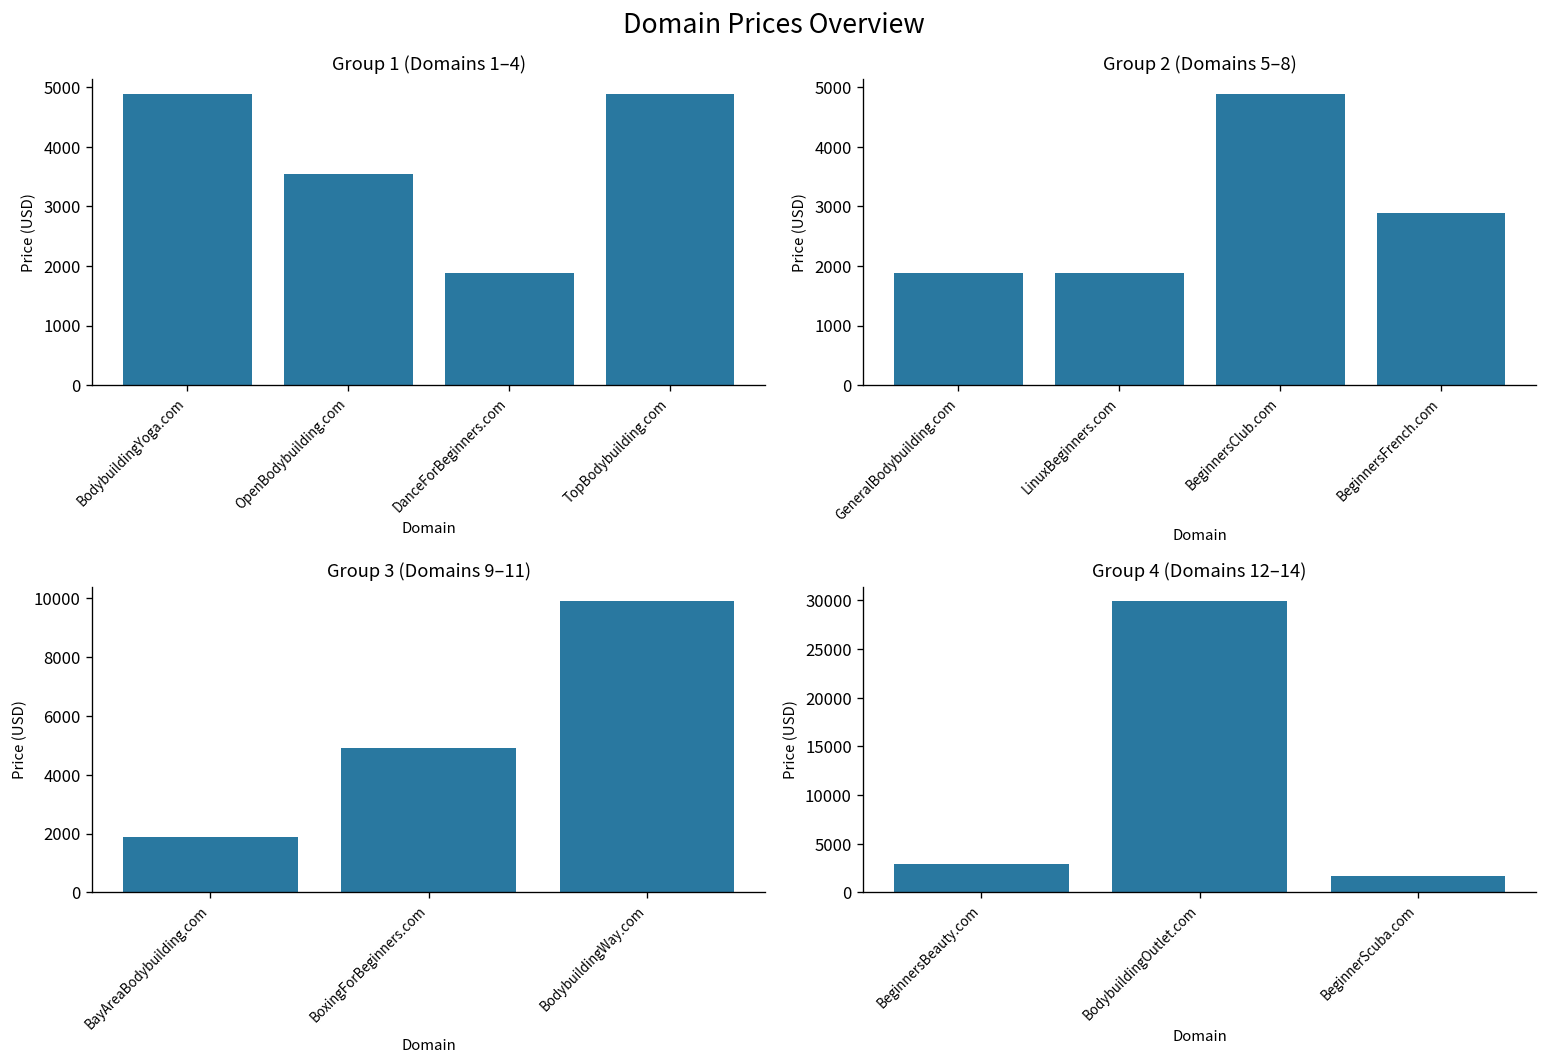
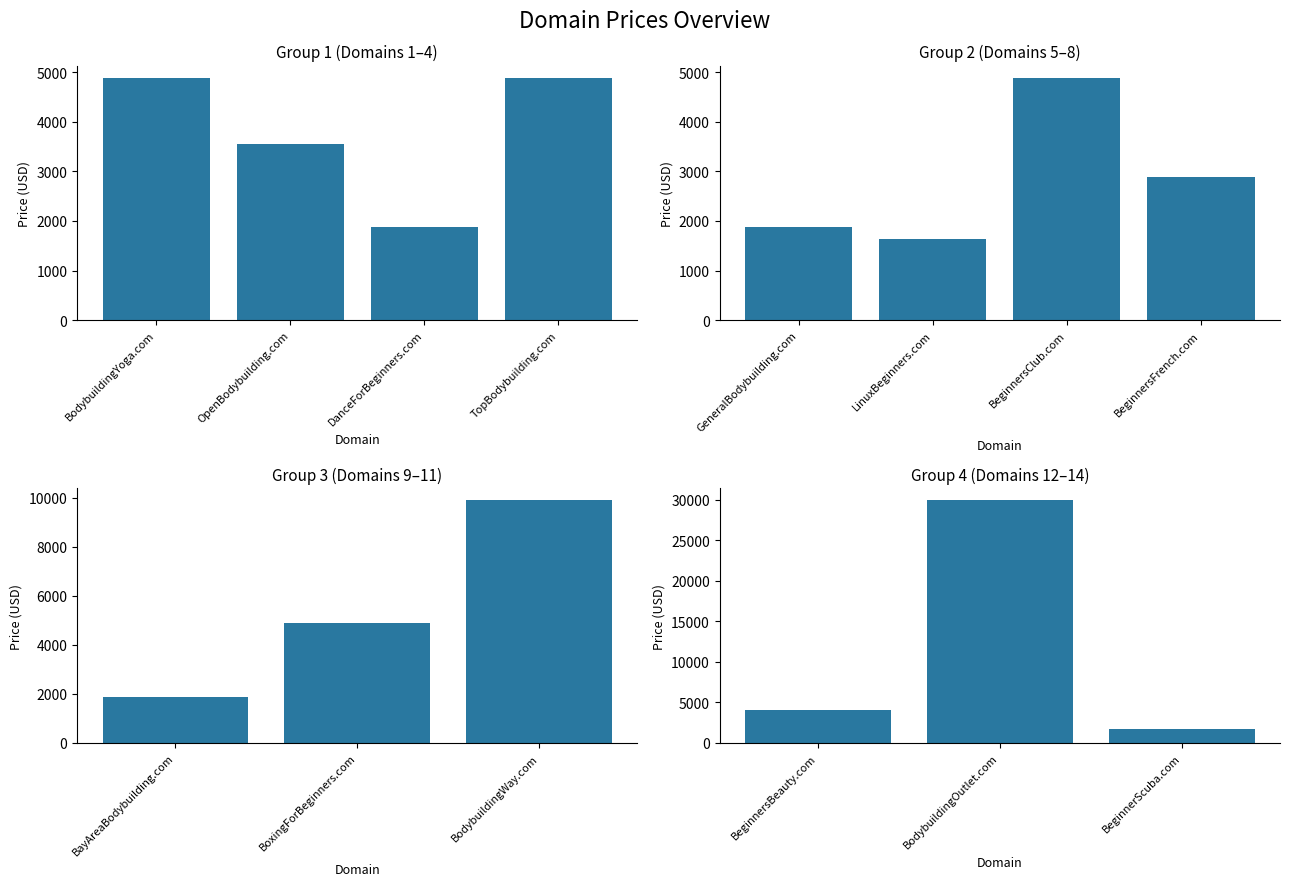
  {
    "Group 1 (Domains 1–4)": {
      "BodybuildingYoga.com": 4900,
      "OpenBodybuilding.com": 3500,
      "DanceForBeginners.com": 1900,
      "TopBodybuilding.com": 4900
    },
    "Group 2 (Domains 5–8)": {
      "GeneralBodybuilding.com": 1900,
-     "LinuxBeginners.com": 1900,
+     "LinuxBeginners.com": 1600,
      "BeginnersClub.com": 4900,
      "BeginnersFrench.com": 2900
    },
    "Group 3 (Domains 9–11)": {
      "BayAreaBodybuilding.com": 1900,
      "BoxingForBeginners.com": 4900,
      "BodybuildingWay.com": 9900
    },
    "Group 4 (Domains 12–14)": {
-     "BeginnersBeauty.com": 3000,
+     "BeginnersBeauty.com": 4000,
      "BodybuildingOutlet.com": 30000,
      "BeginnerScuba.com": 2000
    }
  }
